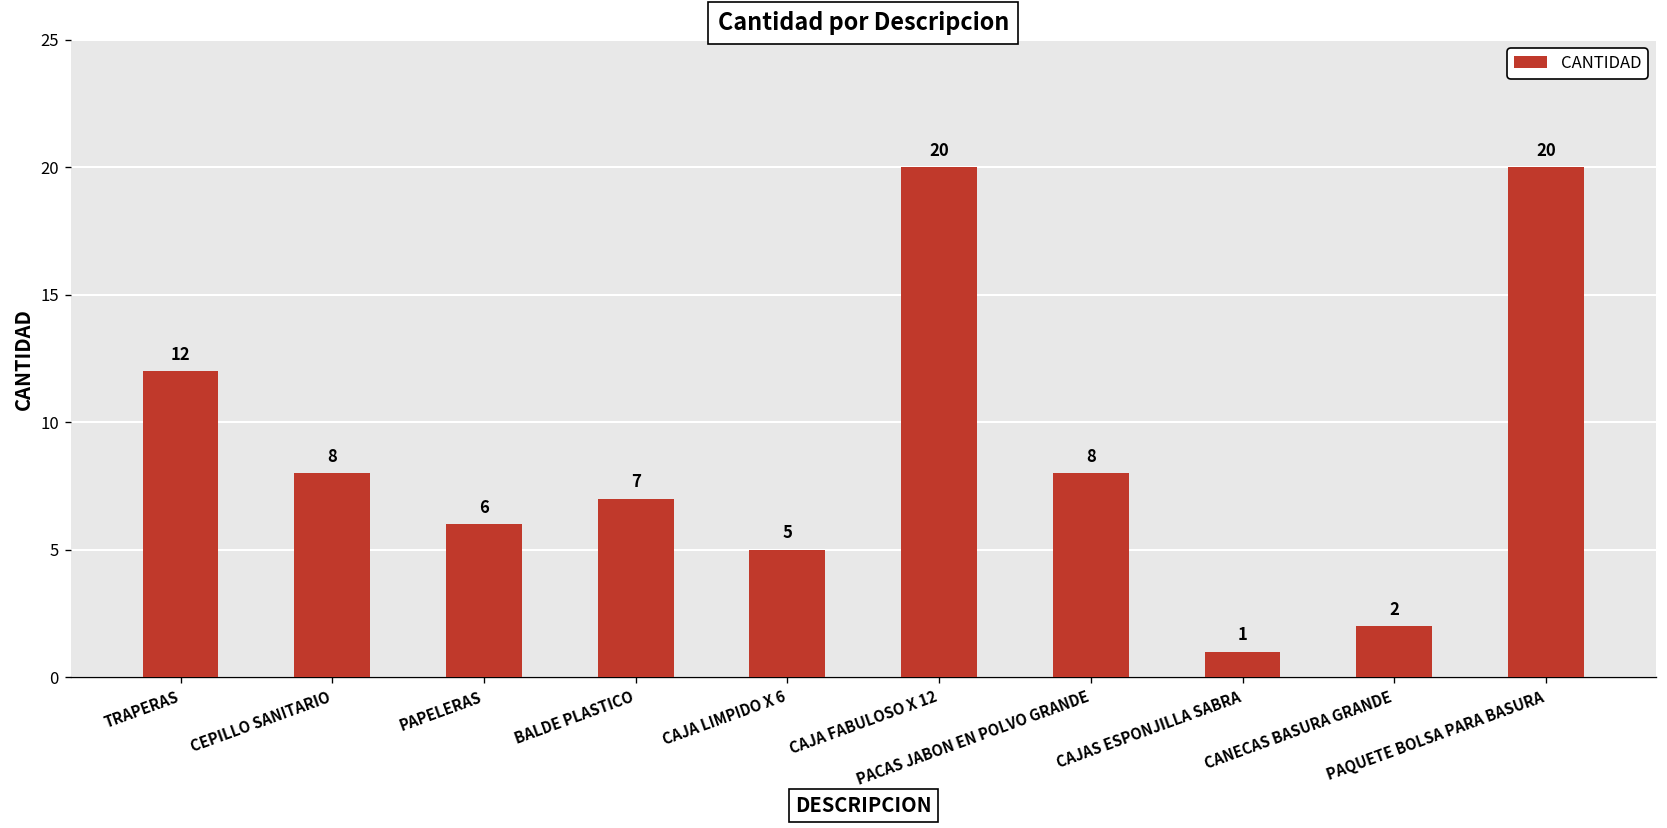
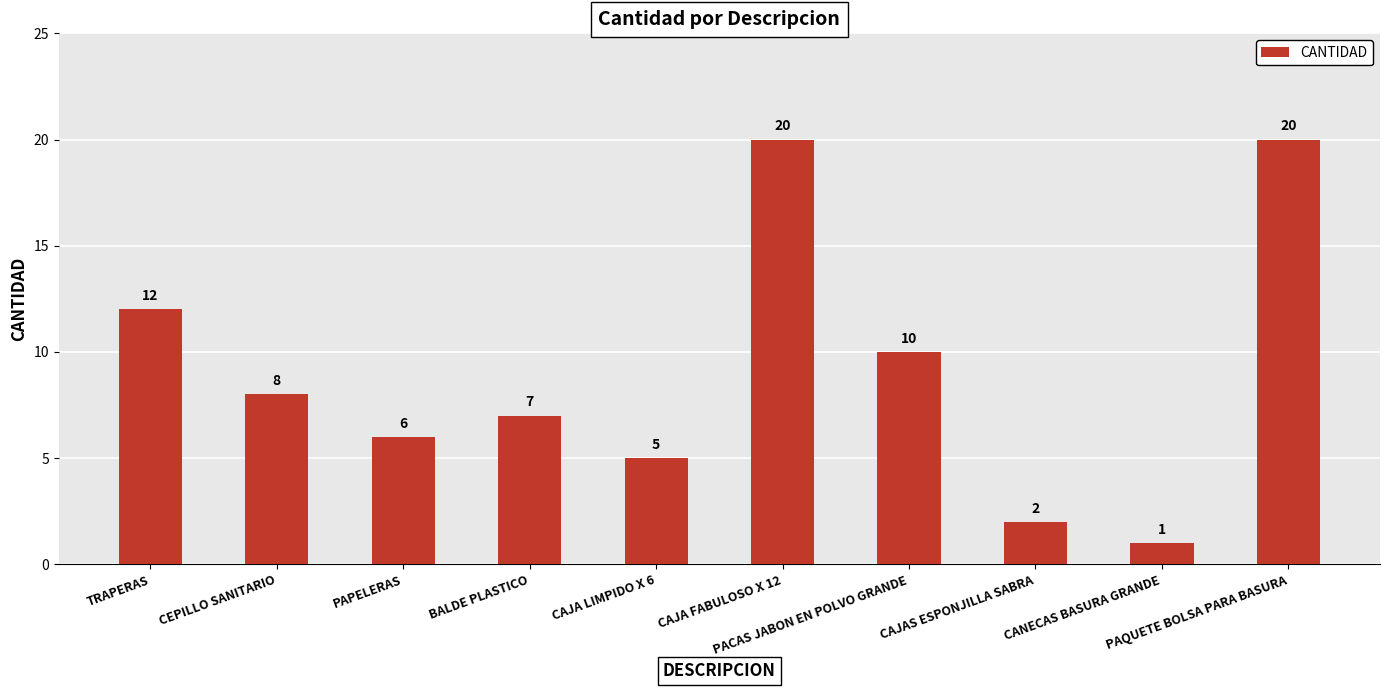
  {
    "TRAPERAS": 12,
    "CEPILLO SANITARIO": 8,
    "PAPELERAS": 6,
    "BALDE PLASTICO": 7,
    "CAJA LIMPIDO X 6": 5,
    "CAJA FABULOSO X 12": 20,
-   "PACAS JABON EN POLVO GRANDE": 8,
-   "CAJAS ESPONJILLA SABRA": 1,
-   "CANECAS BASURA GRANDE": 2,
+   "PACAS JABON EN POLVO GRANDE": 10,
+   "CAJAS ESPONJILLA SABRA": 2,
+   "CANECAS BASURA GRANDE": 1,
    "PAQUETE BOLSA PARA BASURA": 20
  }
